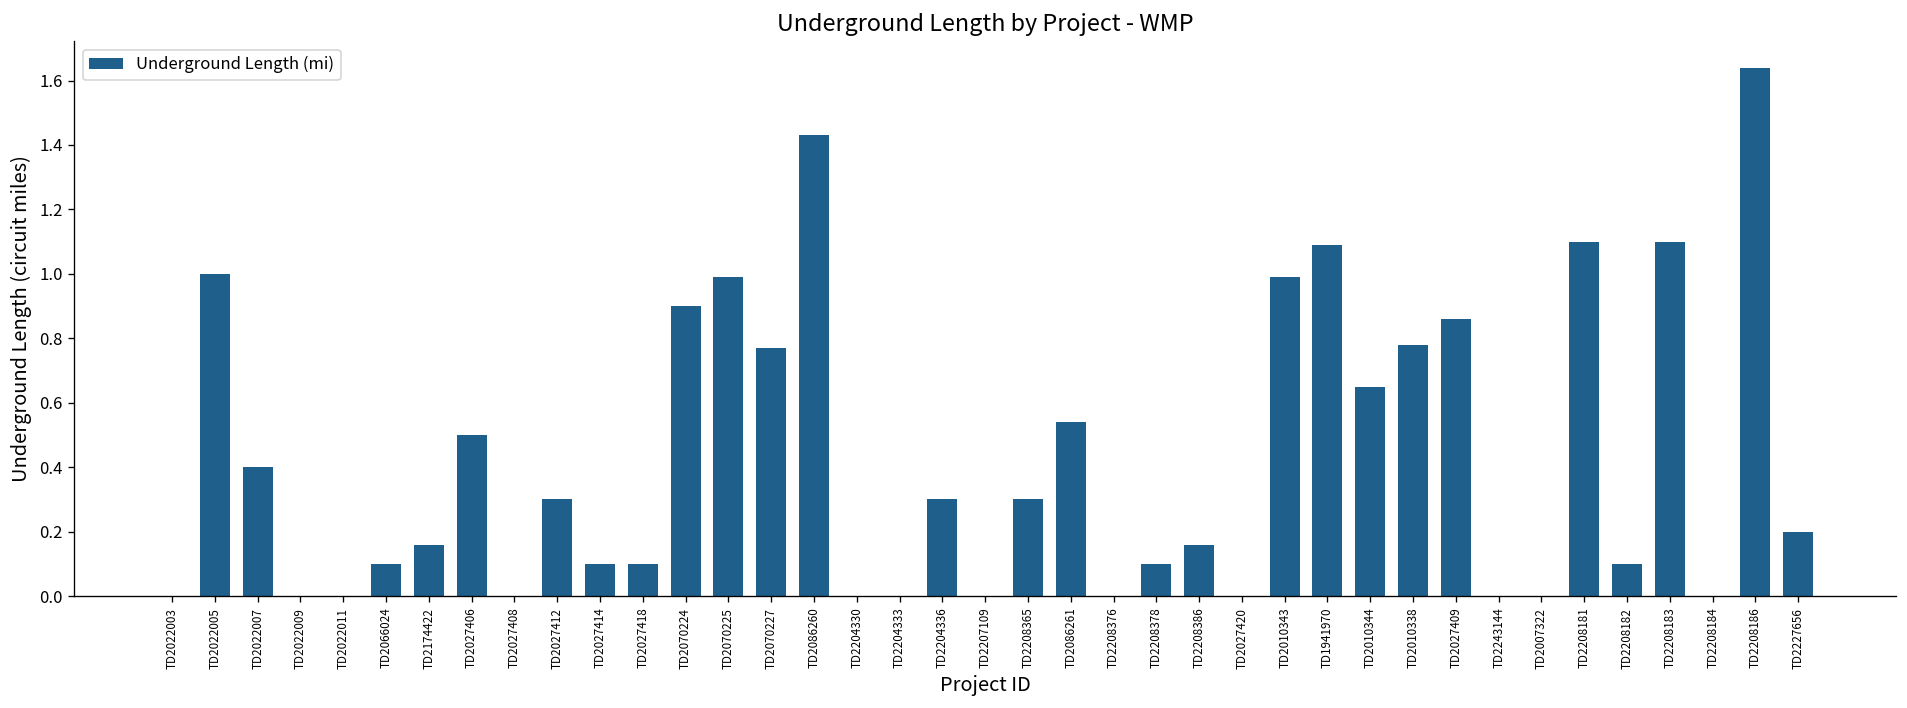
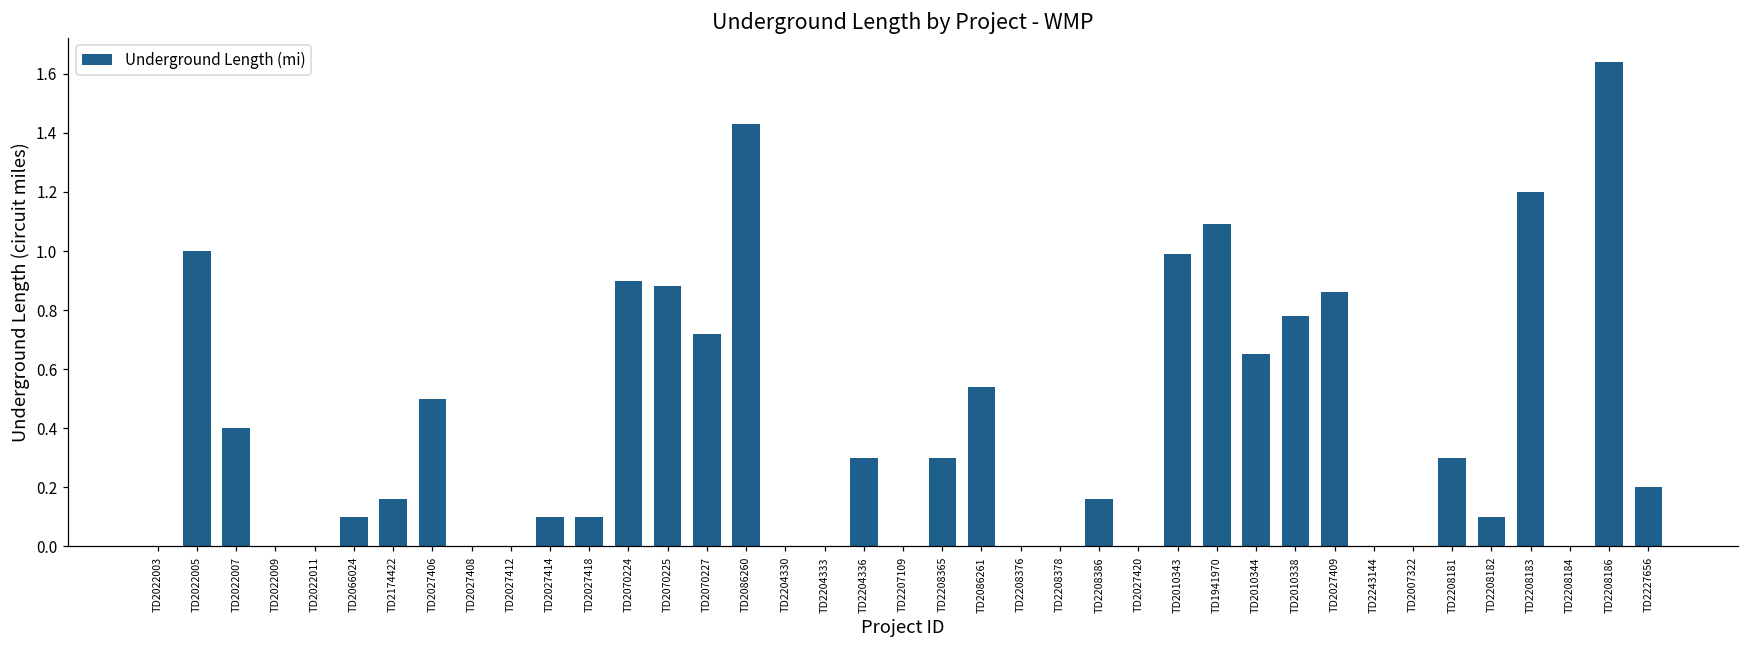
  {
    "TD2022003": 0.00,
    "TD2022005": 1.00,
    "TD2022007": 0.40,
    "TD2022009": 0.00,
    "TD2022011": 0.00,
    "TD2066024": 0.10,
    "TD2174422": 0.16,
    "TD2027406": 0.50,
    "TD2027408": 0.00,
-   "TD2027412": 0.3,
+   "TD2027412": 0.0,
    "TD2027414": 0.10,
    "TD2027418": 0.10,
    "TD2070224": 0.90,
-   "TD2070225": 0.99,
-   "TD2070227": 0.77,
+   "TD2070225": 0.88,
+   "TD2070227": 0.72,
    "TD2086260": 1.43,
    "TD2204330": 0.00,
    "TD2204333": 0.00,
    "TD2204336": 0.30,
    "TD2207109": 0.00,
    "TD2208365": 0.30,
    "TD2086261": 0.54,
    "TD2208376": 0.00,
-   "TD2208378": 0.1,
+   "TD2208378": 0.0,
    "TD2208386": 0.16,
    "TD2027420": 0.00,
    "TD2010343": 0.99,
    "TD1941970": 1.09,
    "TD2010344": 0.65,
    "TD2010338": 0.78,
    "TD2027409": 0.86,
    "TD2243144": 0.00,
    "TD2007322": 0.00,
-   "TD2208181": 1.1,
+   "TD2208181": 0.3,
    "TD2208182": 0.10,
-   "TD2208183": 1.1,
+   "TD2208183": 1.2,
    "TD2208184": 0.00,
    "TD2208186": 1.64,
    "TD2227656": 0.20
  }
